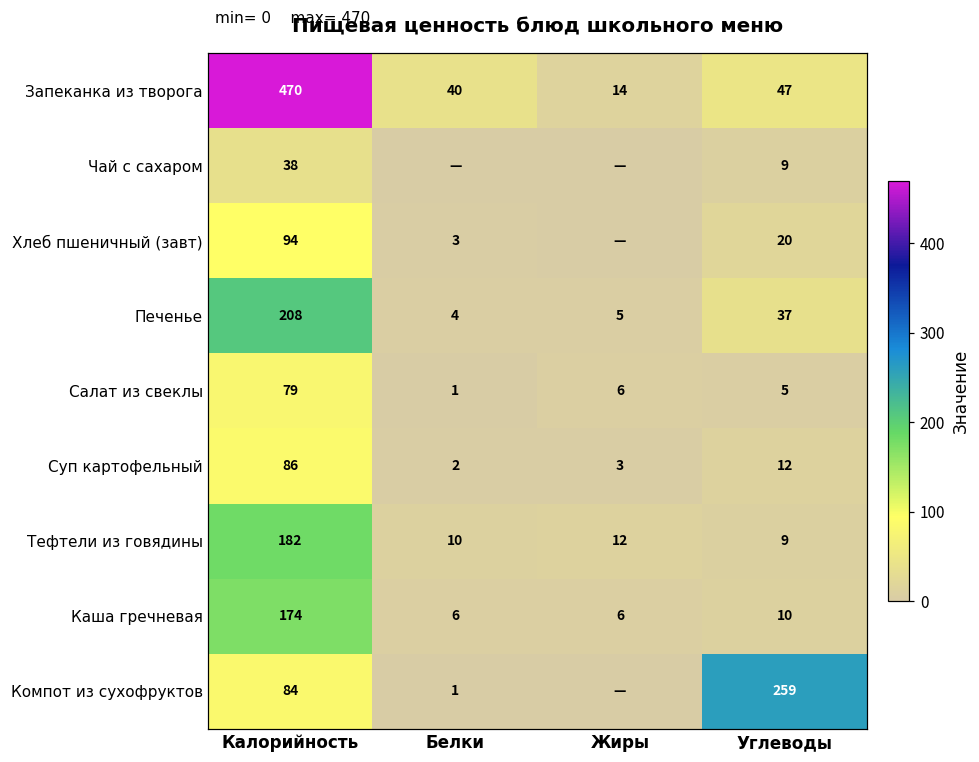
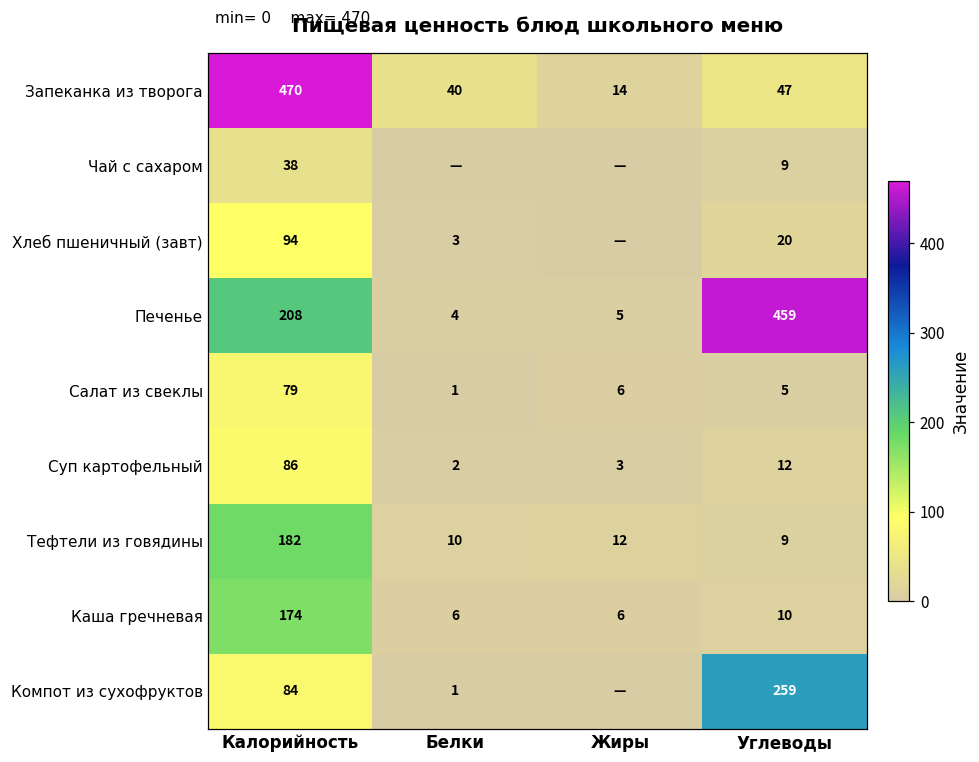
  {
    "Запеканка из творога": {
      "Калорийность": 470,
      "Белки": 40,
      "Жиры": 14,
      "Углеводы": 47
    },
    "Чай с сахаром": {
      "Калорийность": 38,
      "Углеводы": 9
    },
    "Хлеб пшеничный (завт)": {
      "Калорийность": 94,
      "Белки": 3,
      "Углеводы": 20
    },
    "Печенье": {
      "Калорийность": 208,
      "Белки": 4,
      "Жиры": 5,
-     "Углеводы": 37
+     "Углеводы": 459
    },
    "Салат из свеклы": {
      "Калорийность": 79,
      "Белки": 1,
      "Жиры": 6,
      "Углеводы": 5
    },
    "Суп картофельный": {
      "Калорийность": 86,
      "Белки": 2,
      "Жиры": 3,
      "Углеводы": 12
    },
    "Тефтели из говядины": {
      "Калорийность": 182,
      "Белки": 10,
      "Жиры": 12,
      "Углеводы": 9
    },
    "Каша гречневая": {
      "Калорийность": 174,
      "Белки": 6,
      "Жиры": 6,
      "Углеводы": 10
    },
    "Компот из сухофруктов": {
      "Калорийность": 84,
      "Белки": 1,
      "Углеводы": 259
    }
  }
